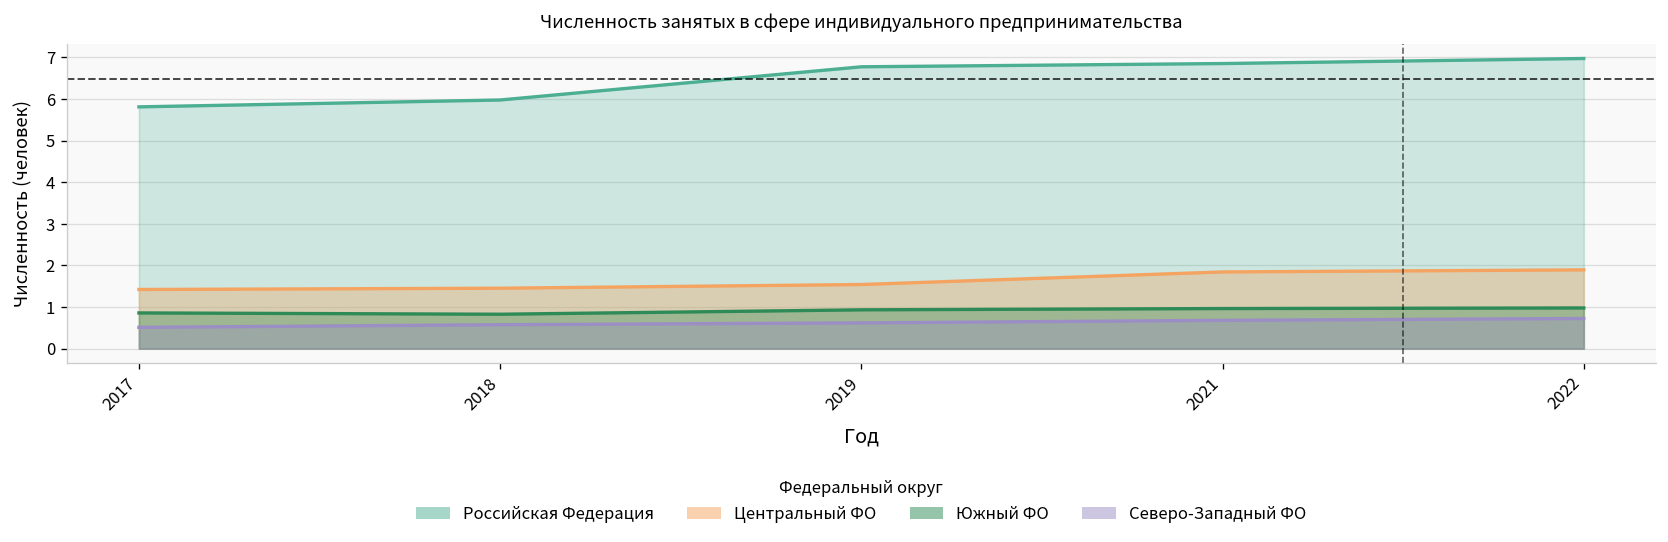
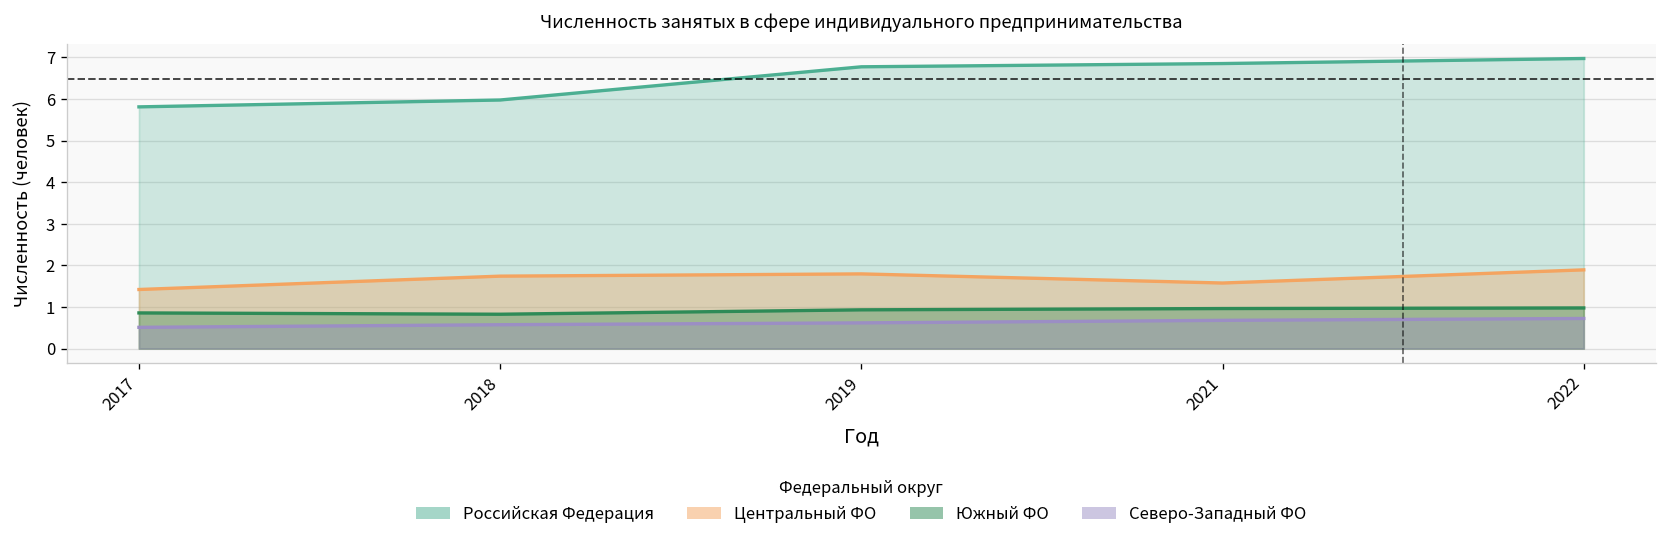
  {
    "Центральный ФО": {
      "2017": 1.4,
-     "2018": 1.5,
-     "2019": 1.5,
-     "2021": 1.8,
+     "2018": 1.7,
+     "2019": 1.8,
+     "2021": 1.6,
      "2022": 1.9
    },
    "Южный ФО": {
      "2017": 0.9,
      "2018": 0.8,
      "2019": 0.9,
      "2021": 1.0,
      "2022": 1.0
    }
  }
